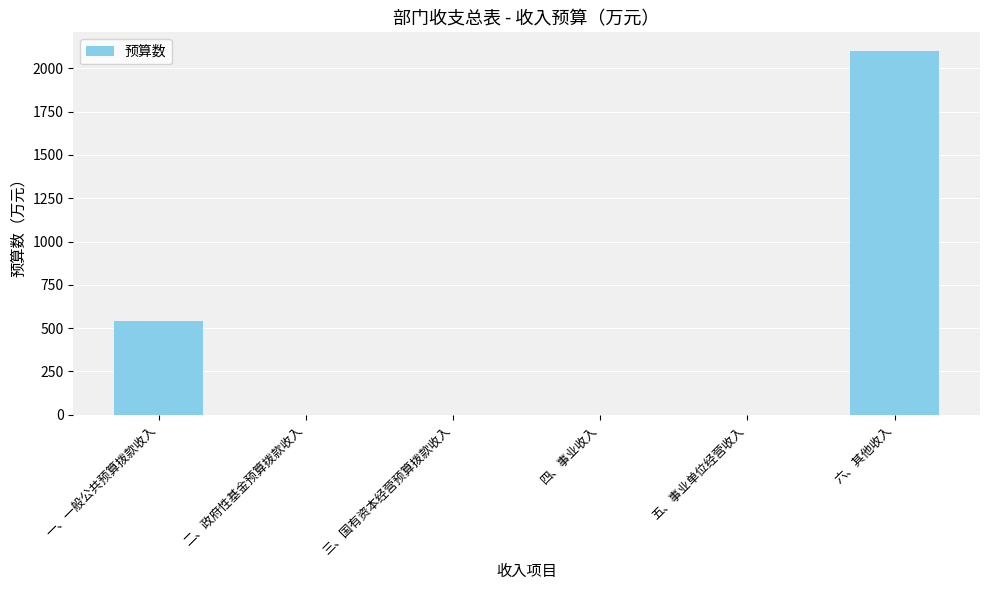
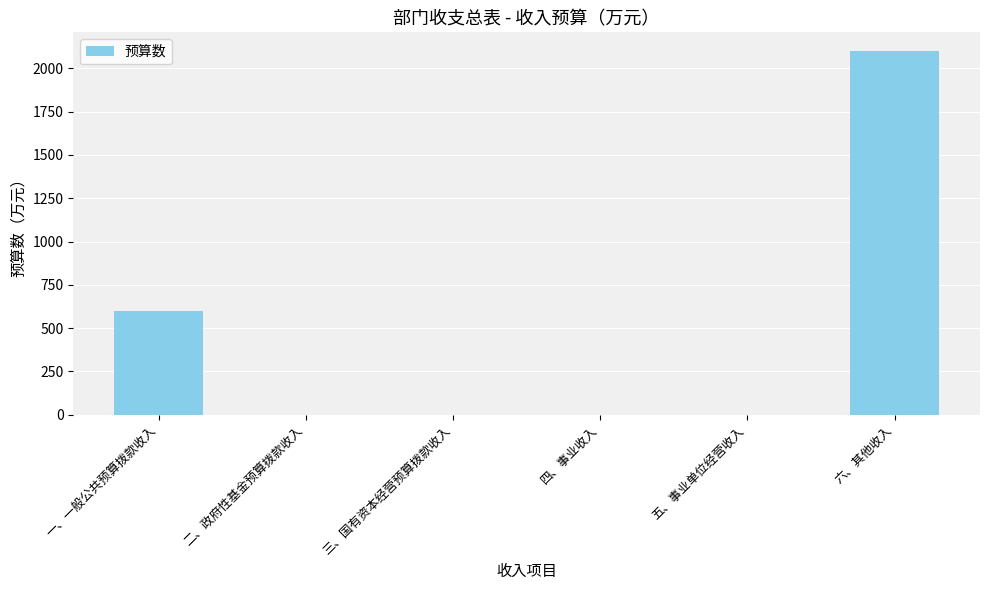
  {
-   "一、一般公共预算拨款收入": 540,
+   "一、一般公共预算拨款收入": 600,
    "二、政府性基金预算拨款收入": 0,
    "三、国有资本经营预算拨款收入": 0,
    "四、事业收入": 0,
    "五、事业单位经营收入": 0,
    "六、其他收入": 2100
  }
